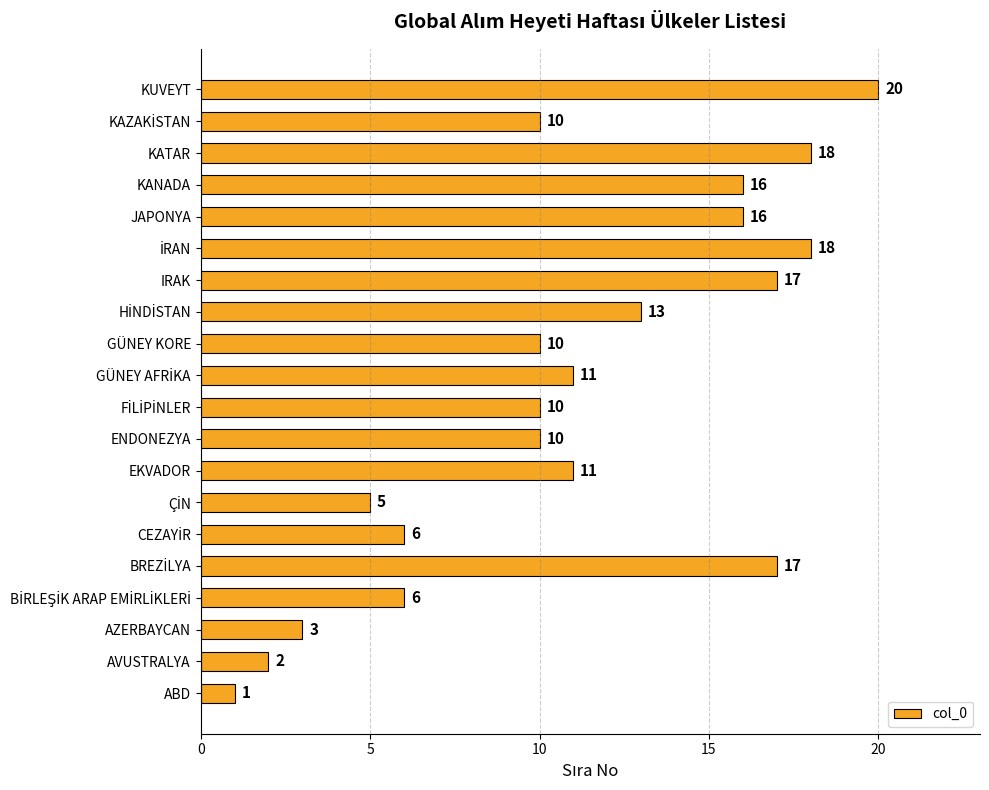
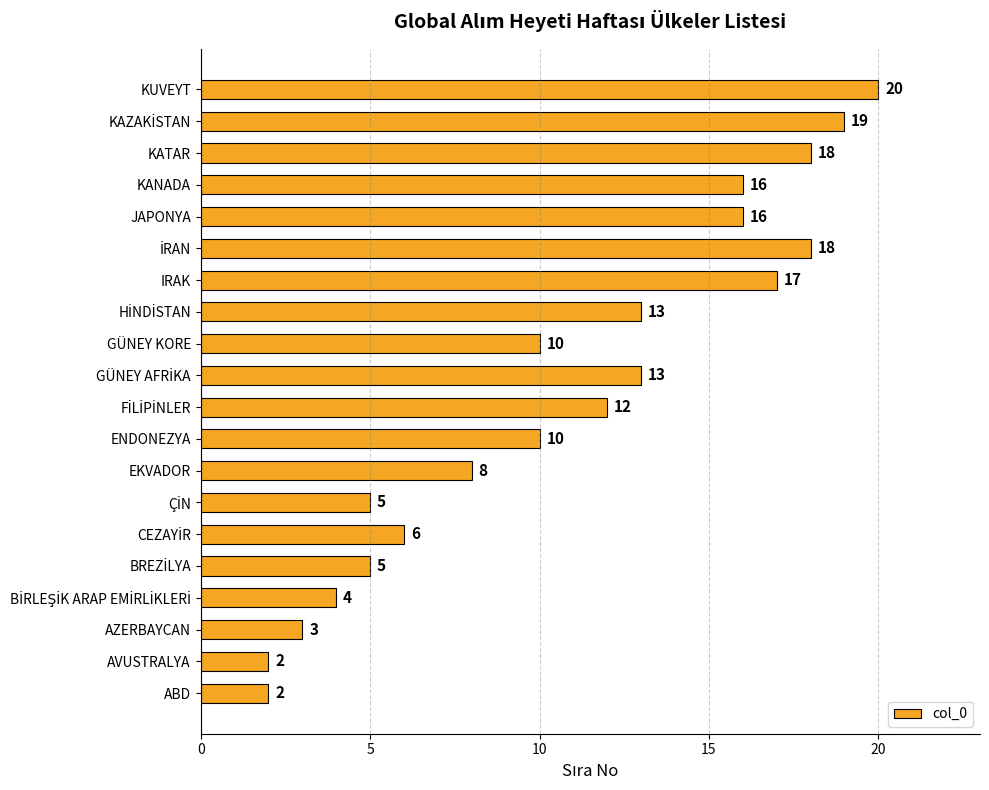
  {
    "KUVEYT": 20,
-   "KAZAKİSTAN": 10,
+   "KAZAKİSTAN": 19,
    "KATAR": 18,
    "KANADA": 16,
    "JAPONYA": 16,
    "İRAN": 18,
    "IRAK": 17,
    "HİNDİSTAN": 13,
    "GÜNEY KORE": 10,
-   "GÜNEY AFRİKA": 11,
-   "FİLİPİNLER": 10,
+   "GÜNEY AFRİKA": 13,
+   "FİLİPİNLER": 12,
    "ENDONEZYA": 10,
-   "EKVADOR": 11,
+   "EKVADOR": 8,
    "ÇİN": 5,
    "CEZAYİR": 6,
-   "BREZİLYA": 17,
-   "BİRLEŞİK ARAP EMİRLİKLERİ": 6,
+   "BREZİLYA": 5,
+   "BİRLEŞİK ARAP EMİRLİKLERİ": 4,
    "AZERBAYCAN": 3,
    "AVUSTRALYA": 2,
-   "ABD": 1
+   "ABD": 2
  }
